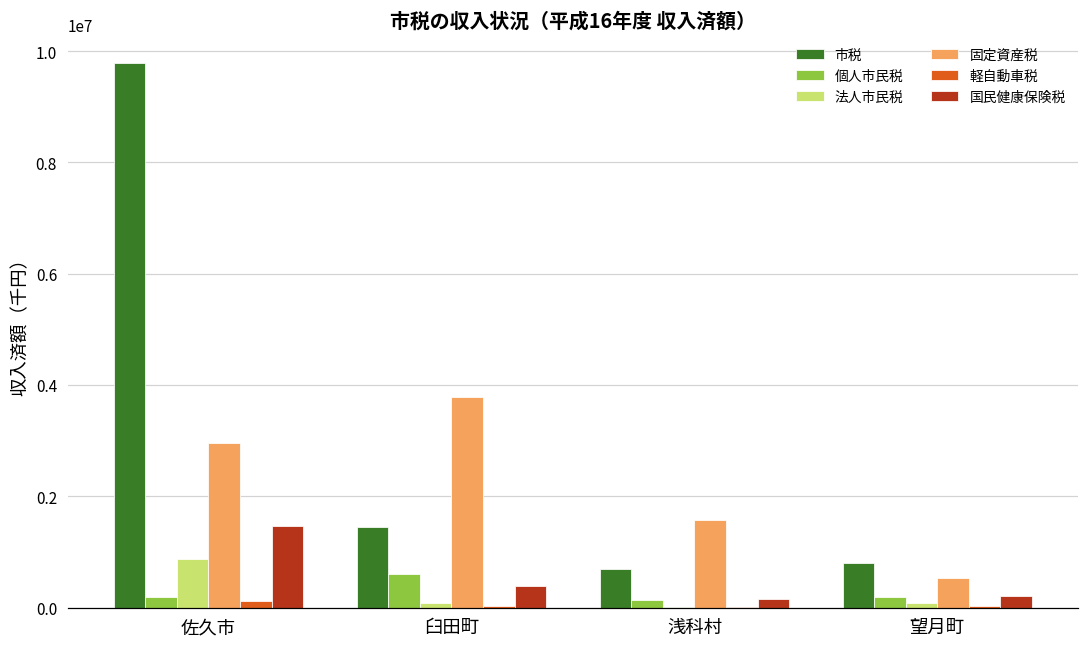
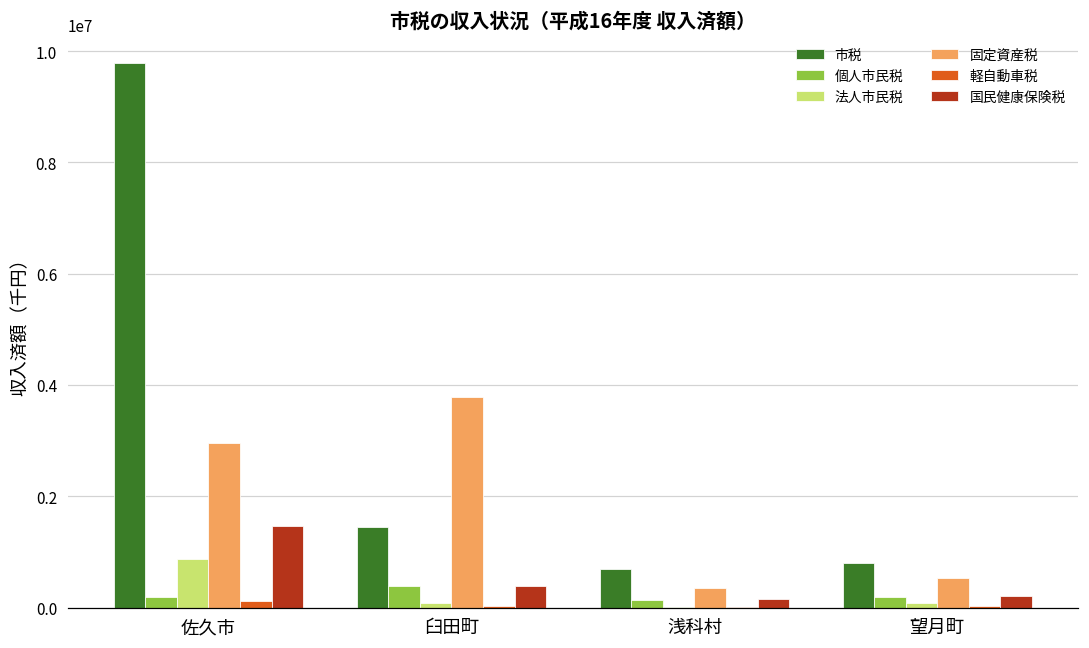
  {
    "市税": {
      "佐久市": 9800000,
      "臼田町": 1500000,
      "浅科村": 700000,
      "望月町": 800000
    },
    "個人市民税": {
      "佐久市": 200000,
-     "臼田町": 600000,
+     "臼田町": 400000,
      "浅科村": 100000,
      "望月町": 200000
    },
    "法人市民税": {
      "佐久市": 900000,
      "臼田町": 100000,
      "望月町": 100000
    },
    "固定資産税": {
      "佐久市": 2900000,
      "臼田町": 3800000,
-     "浅科村": 1600000,
+     "浅科村": 300000,
      "望月町": 500000
    }
  }
